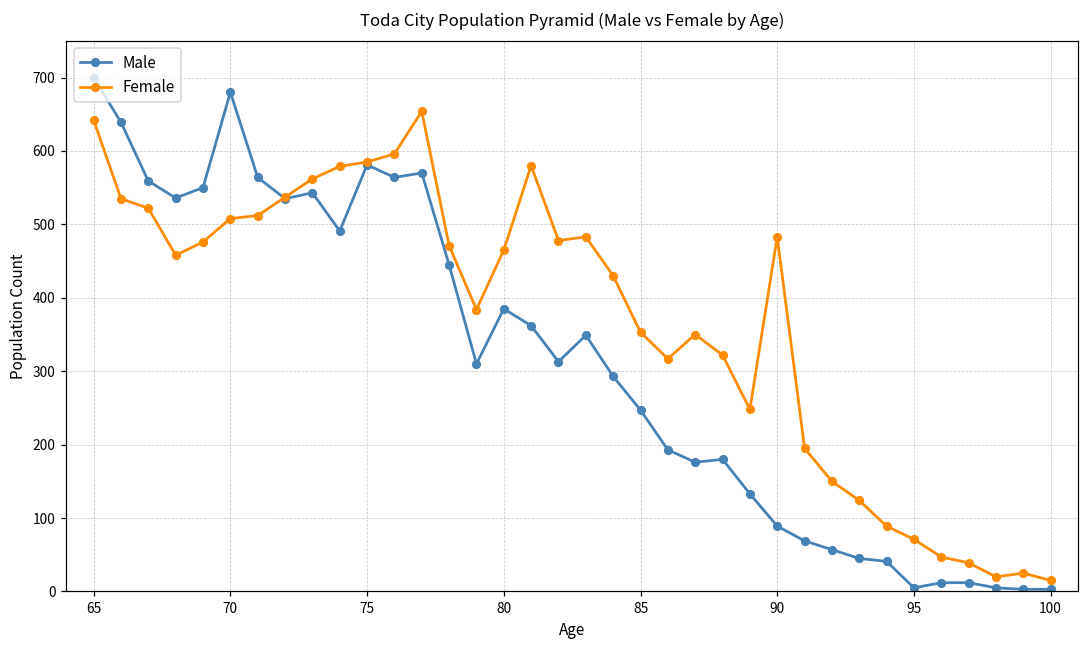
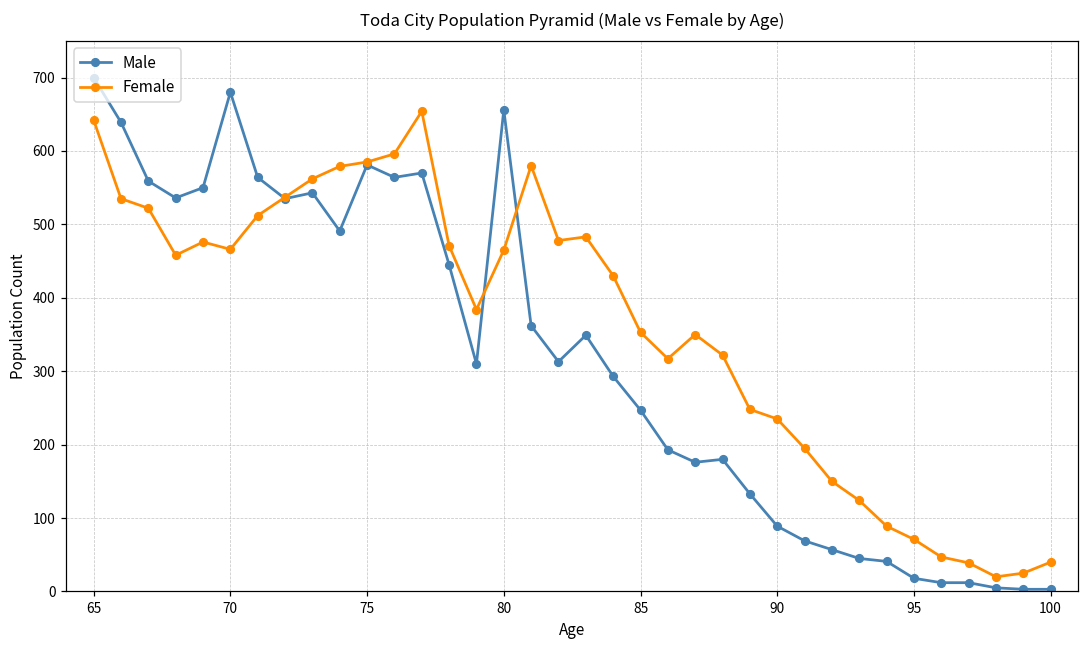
  {
    "Male": {
      "70": 680,
      "75": 580,
-     "80": 390,
+     "80": 660,
      "85": 250,
      "90": 90,
-     "95": 10,
+     "95": 20,
      "100": 0
    },
    "Female": {
      "65": 640,
-     "70": 510,
+     "70": 470,
      "75": 590,
      "80": 470,
      "85": 350,
-     "90": 480,
+     "90": 240,
      "95": 70,
-     "100": 20
+     "100": 40
    }
  }
